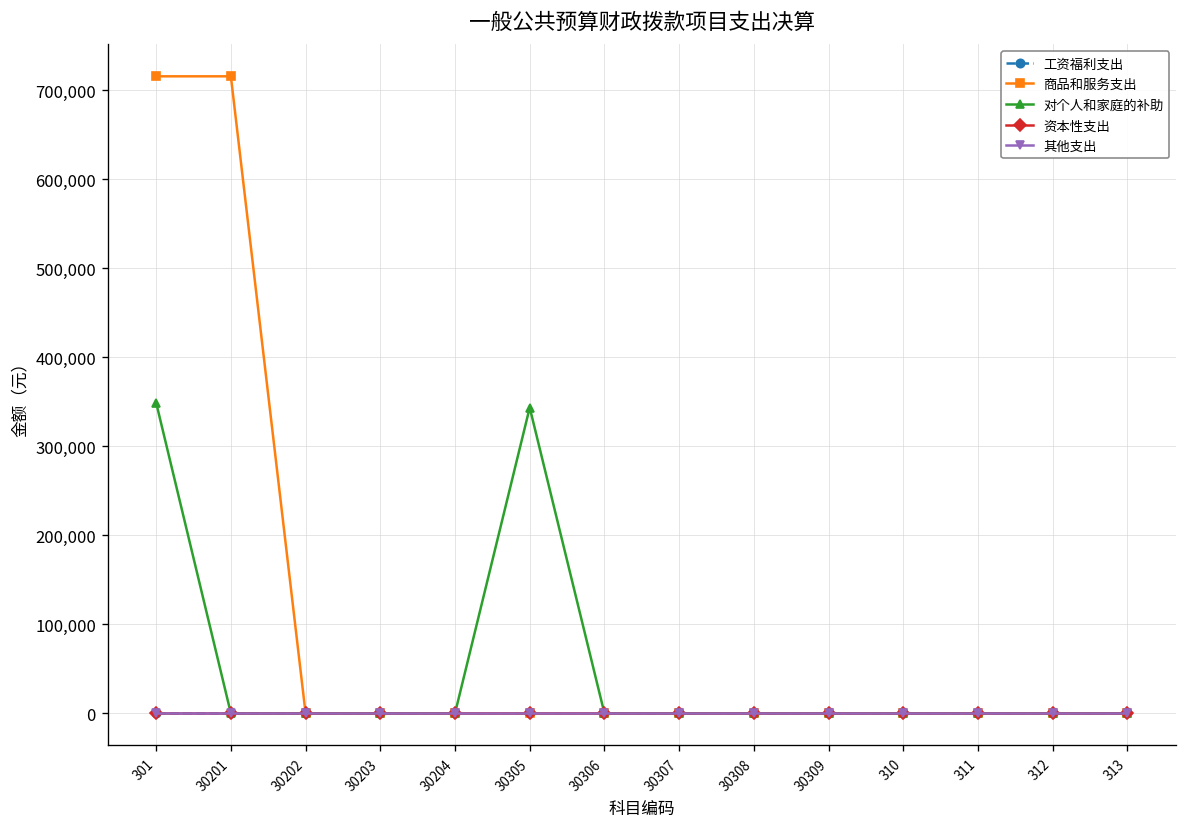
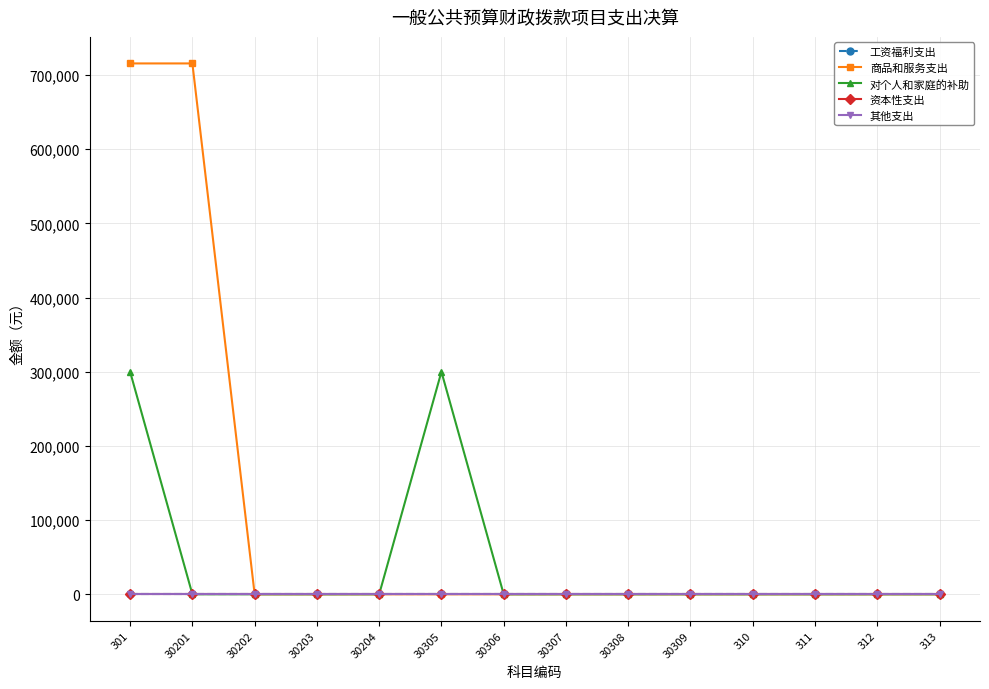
  {
    "其他支出": {
      "301": "0"
    },
    "商品和服务支出": {
      "301": "720,000",
      "30201": "720,000"
    },
    "对个人和家庭的补助": {
-     "301": "350,000",
-     "30305": "340,000"
+     "301": "300,000",
+     "30305": "300,000"
    }
  }
